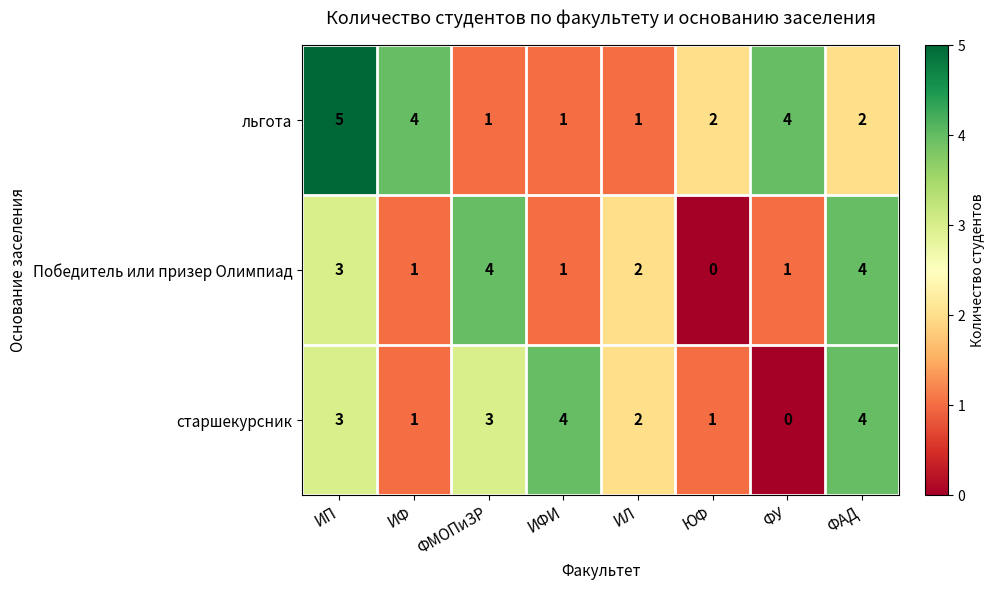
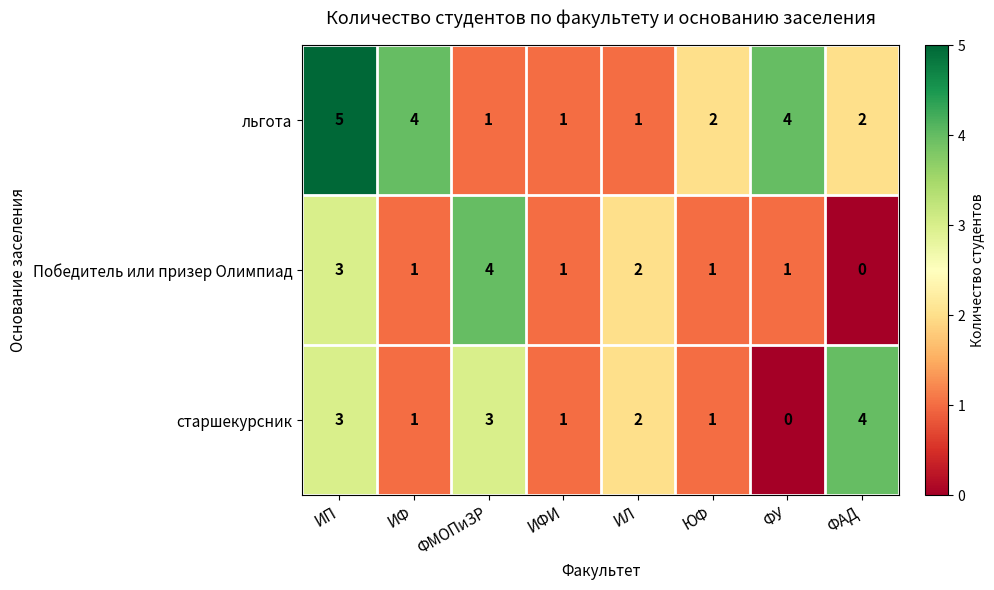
  {
    "льгота": {
      "ИП": 5,
      "ИФ": 4,
      "ФМОПиЗР": 1,
      "ИФИ": 1,
      "ИЛ": 1,
      "ЮФ": 2,
      "ФУ": 4,
      "ФАД": 2
    },
    "Победитель или призер Олимпиад": {
      "ИП": 3,
      "ИФ": 1,
      "ФМОПиЗР": 4,
      "ИФИ": 1,
      "ИЛ": 2,
-     "ЮФ": 0,
+     "ЮФ": 1,
      "ФУ": 1,
-     "ФАД": 4
+     "ФАД": 0
    },
    "старшекурсник": {
      "ИП": 3,
      "ИФ": 1,
      "ФМОПиЗР": 3,
-     "ИФИ": 4,
+     "ИФИ": 1,
      "ИЛ": 2,
      "ЮФ": 1,
      "ФУ": 0,
      "ФАД": 4
    }
  }
